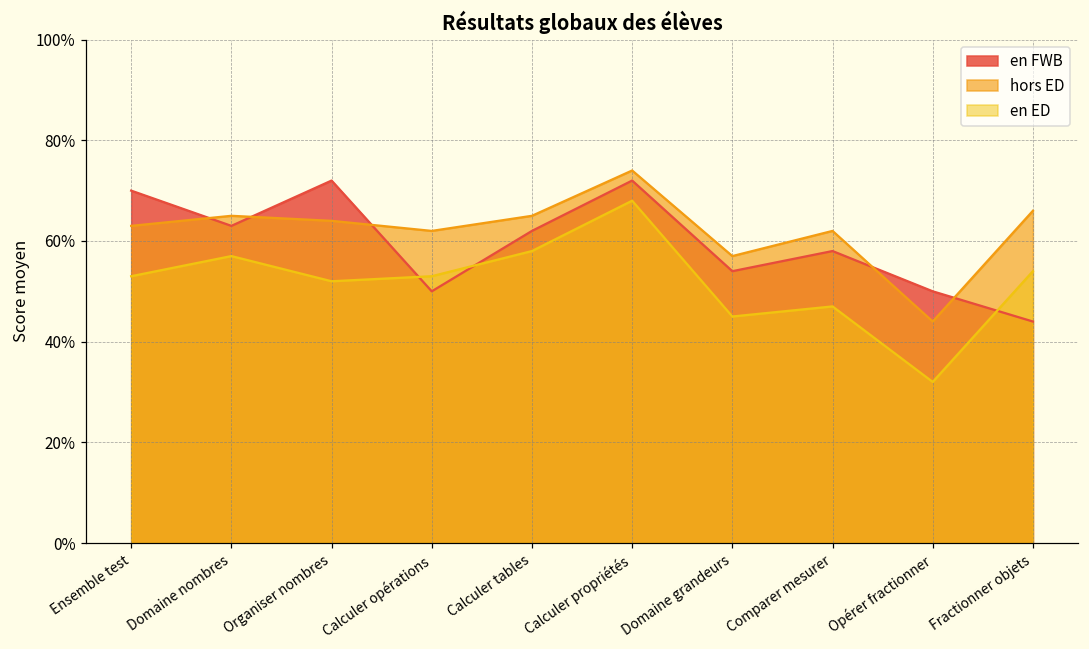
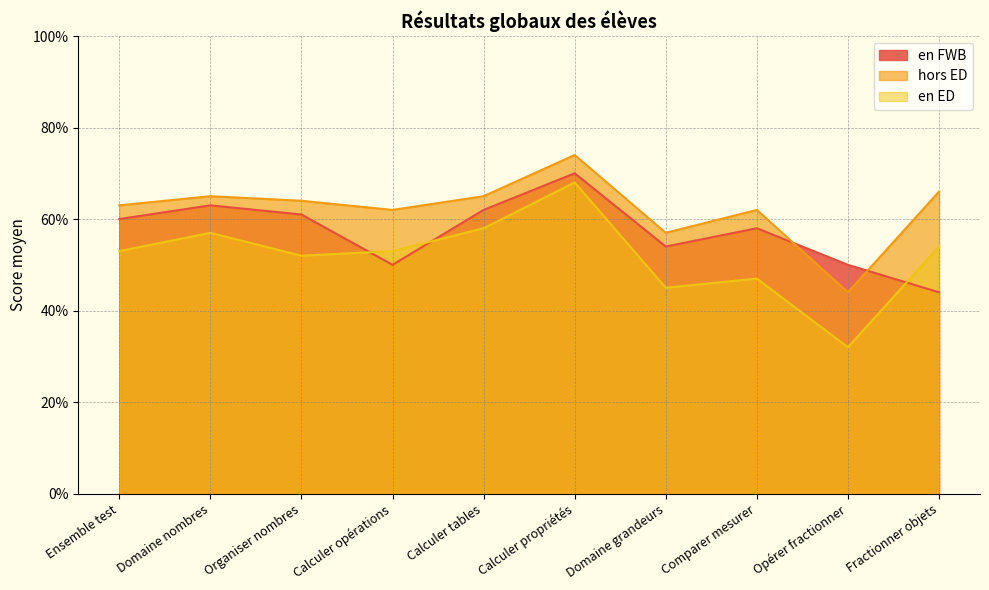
  {
    "en FWB": {
-     "Ensemble test": "70%",
+     "Ensemble test": "60%",
      "Domaine nombres": "63%",
-     "Organiser nombres": "72%",
+     "Organiser nombres": "61%",
      "Calculer opérations": "50%",
      "Calculer tables": "62%",
-     "Calculer propriétés": "72%",
+     "Calculer propriétés": "70%",
      "Domaine grandeurs": "54%",
      "Comparer mesurer": "58%",
      "Opérer fractionner": "50%",
      "Fractionner objets": "44%"
    }
  }
